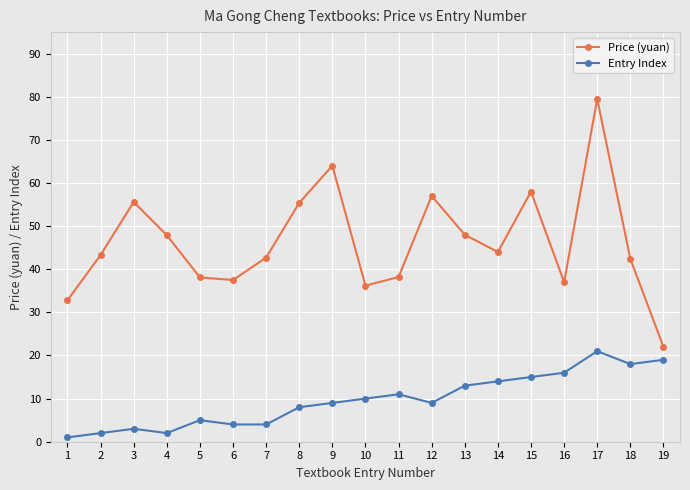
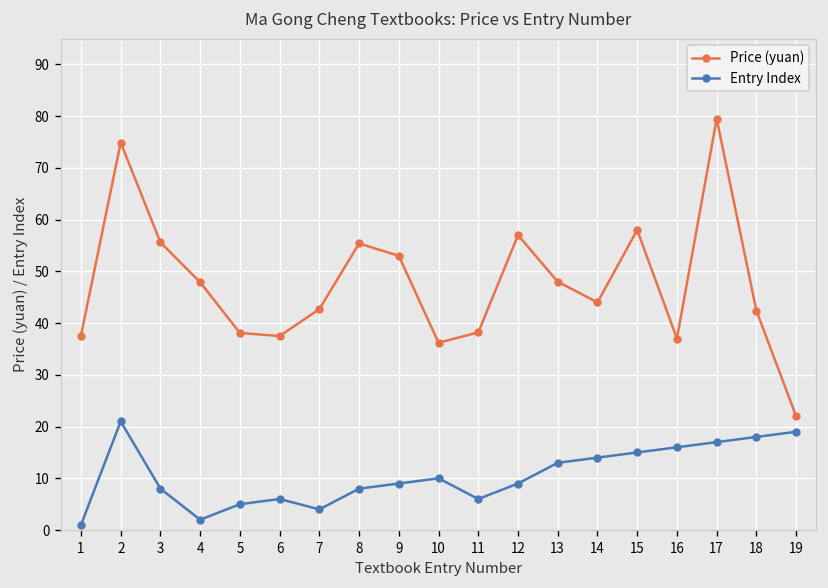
  {
    "Price (yuan)": {
-     "1": 33,
-     "2": 43,
+     "1": 38,
+     "2": 75,
      "3": 56,
      "4": 48,
      "5": 38,
      "6": 38,
      "7": 43,
      "8": 55,
-     "9": 64,
+     "9": 53,
      "10": 36,
      "11": 38,
      "12": 57,
      "13": 48,
      "14": 44,
      "15": 58,
      "16": 37,
      "17": 80,
      "18": 42,
      "19": 22
    },
    "Entry Index": {
      "1": 1,
-     "2": 2,
-     "3": 3,
+     "2": 21,
+     "3": 8,
      "4": 2,
      "5": 5,
-     "6": 4,
+     "6": 6,
      "7": 4,
      "8": 8,
      "9": 9,
      "10": 10,
-     "11": 11,
+     "11": 6,
      "12": 9,
      "13": 13,
      "14": 14,
      "15": 15,
      "16": 16,
-     "17": 21,
+     "17": 17,
      "18": 18,
      "19": 19
    }
  }
